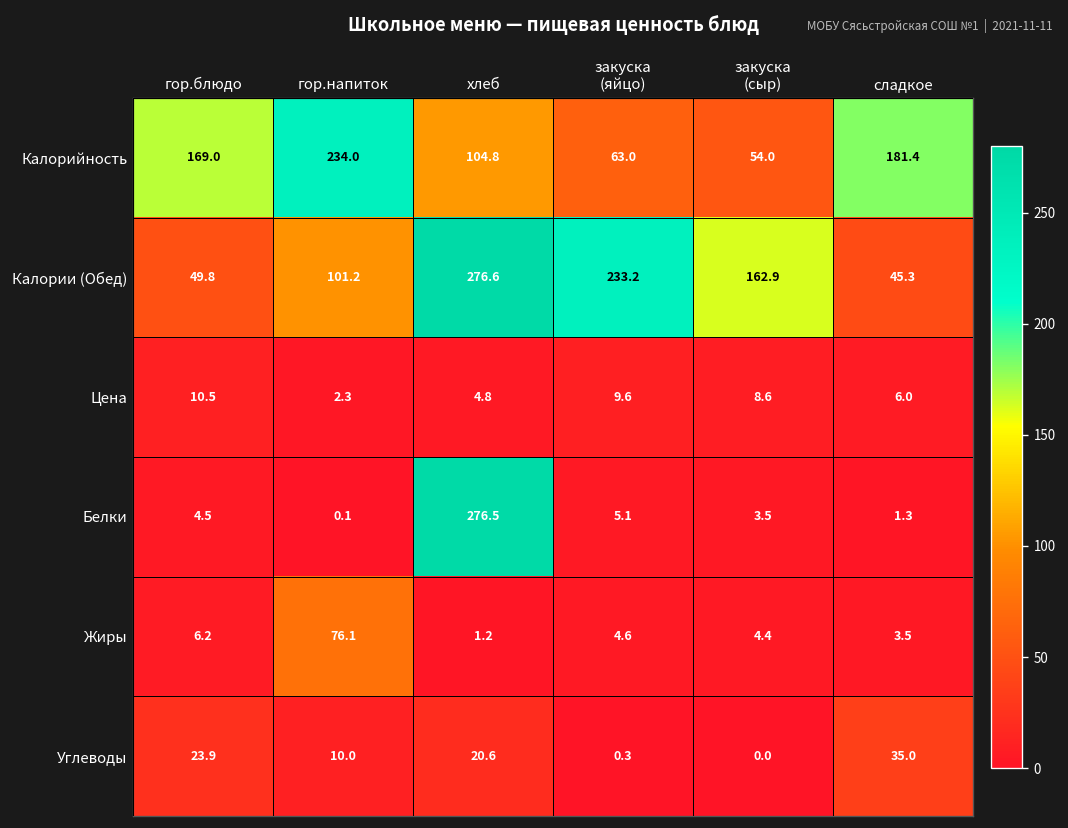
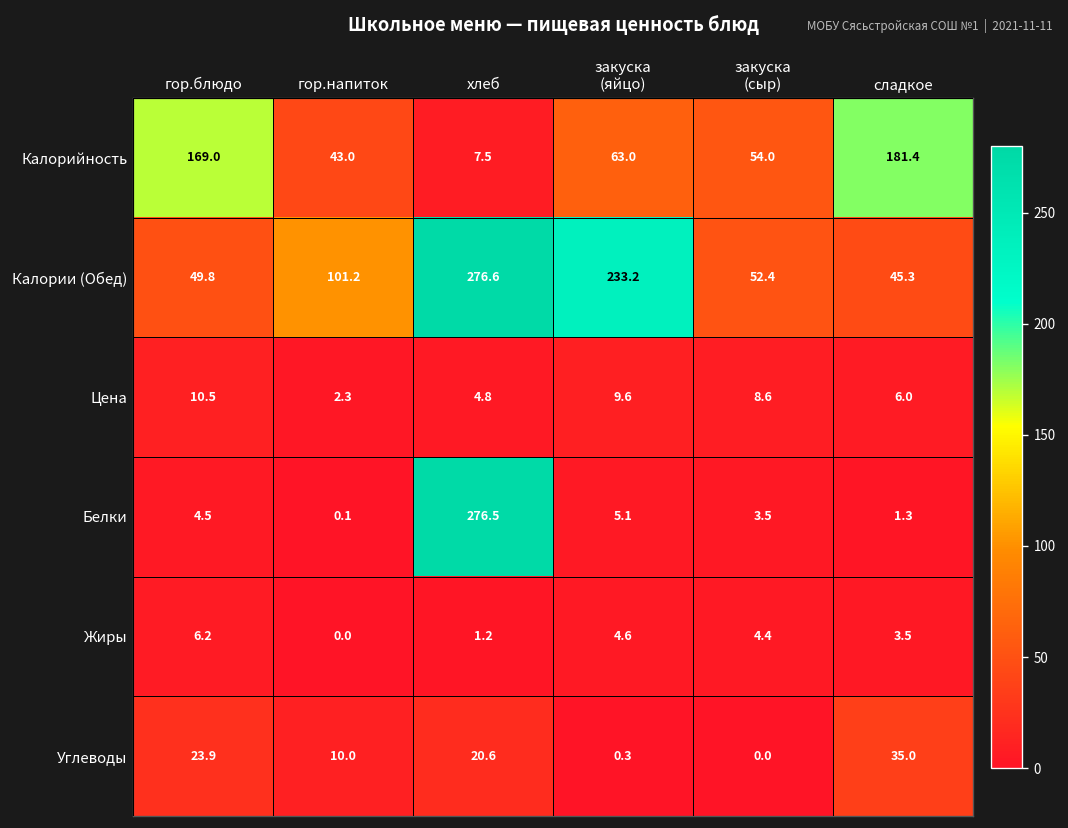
  {
    "Калорийность": {
      "гор.блюдо": 169.0,
-     "гор.напиток": 234.0,
-     "хлеб": 104.8,
+     "гор.напиток": 43.0,
+     "хлеб": 7.5,
      "закуска (яйцо)": 63.0,
      "закуска (сыр)": 54.0,
      "сладкое": 181.4
    },
    "Калории (Обед)": {
      "гор.блюдо": 49.8,
      "гор.напиток": 101.2,
      "хлеб": 276.6,
      "закуска (яйцо)": 233.2,
-     "закуска (сыр)": 162.9,
+     "закуска (сыр)": 52.4,
      "сладкое": 45.3
    },
    "Цена": {
      "гор.блюдо": 10.5,
      "гор.напиток": 2.3,
      "хлеб": 4.8,
      "закуска (яйцо)": 9.6,
      "закуска (сыр)": 8.6,
      "сладкое": 6.0
    },
    "Белки": {
      "гор.блюдо": 4.5,
      "гор.напиток": 0.1,
      "хлеб": 276.5,
      "закуска (яйцо)": 5.1,
      "закуска (сыр)": 3.5,
      "сладкое": 1.3
    },
    "Жиры": {
      "гор.блюдо": 6.2,
-     "гор.напиток": 76.1,
+     "гор.напиток": 0.0,
      "хлеб": 1.2,
      "закуска (яйцо)": 4.6,
      "закуска (сыр)": 4.4,
      "сладкое": 3.5
    },
    "Углеводы": {
      "гор.блюдо": 23.9,
      "гор.напиток": 10.0,
      "хлеб": 20.6,
      "закуска (яйцо)": 0.3,
      "закуска (сыр)": 0.0,
      "сладкое": 35.0
    }
  }
